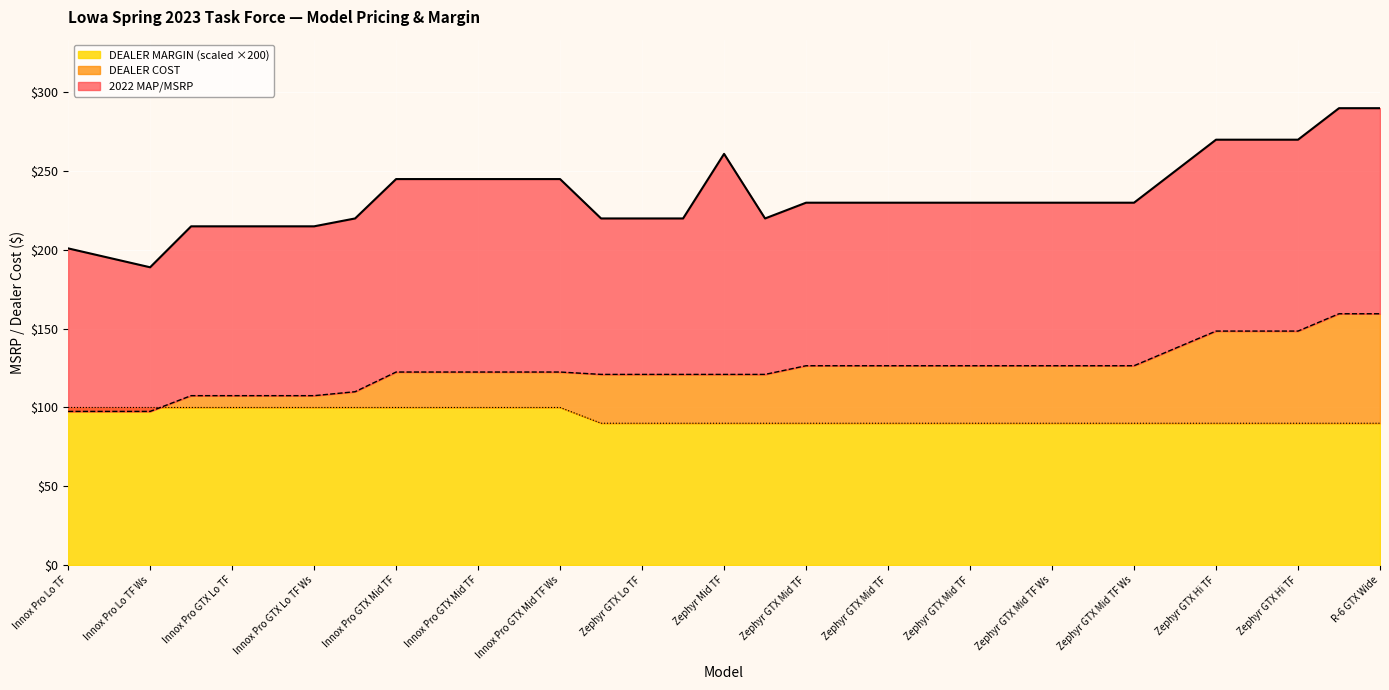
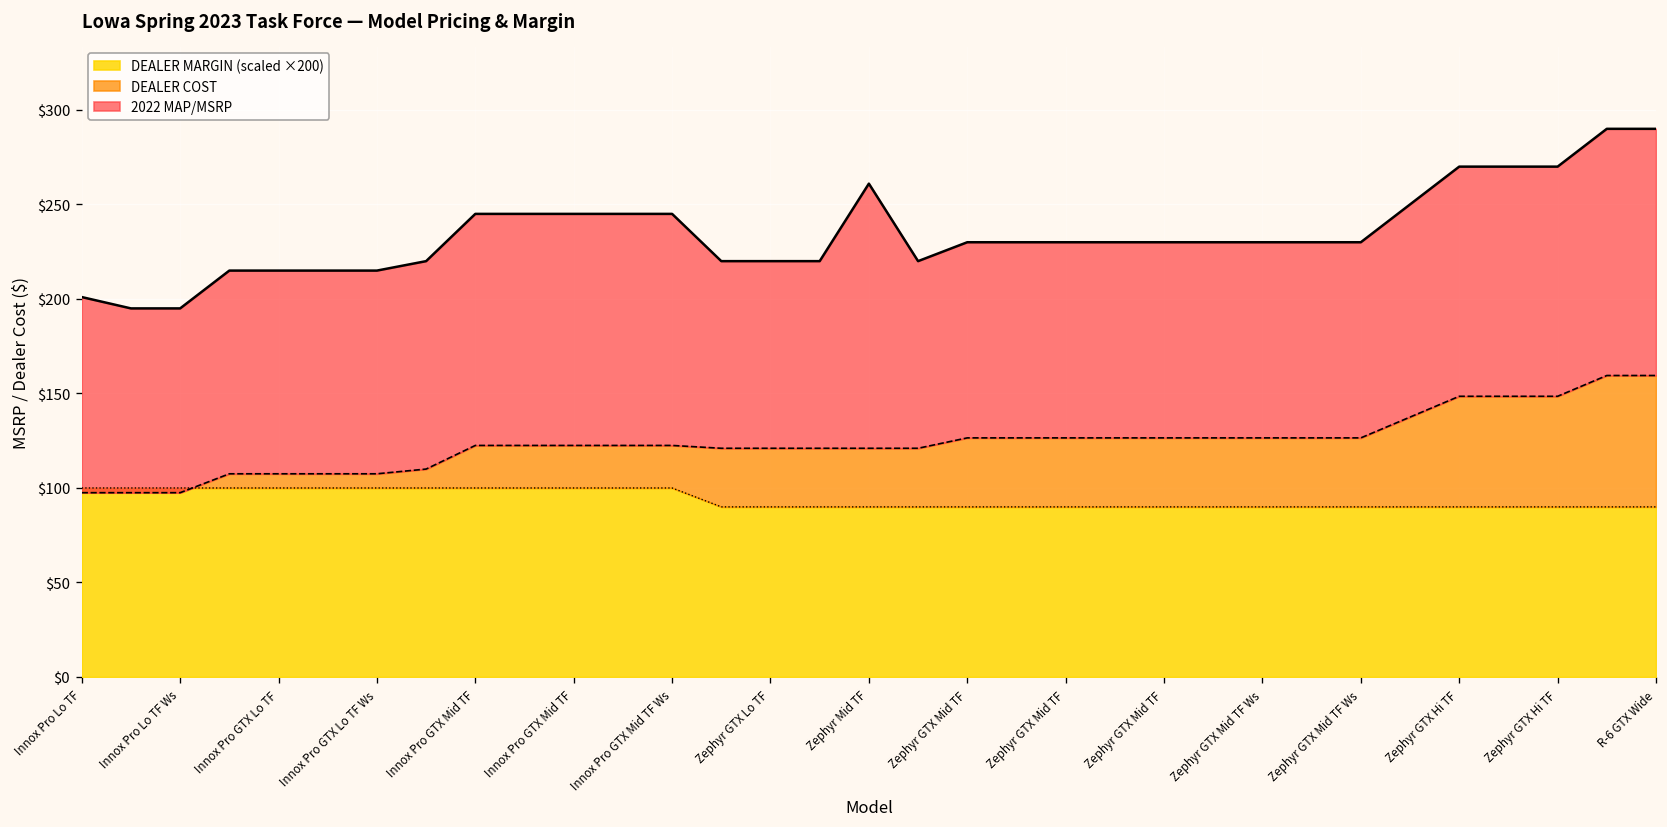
  {
    "2022 MAP/MSRP": {
      "Innox Pro Lo TF": "$201",
-     "Innox Pro Lo TF Ws": "$189",
+     "Innox Pro Lo TF Ws": "$195",
      "Innox Pro GTX Lo TF": "$215",
      "Innox Pro GTX Lo TF Ws": "$215",
      "Innox Pro GTX Mid TF Ws": "$245",
      "Zephyr GTX Lo TF": "$220",
      "Zephyr Mid TF": "$261",
      "R-6 GTX Wide": "$290"
    },
    "DEALER MARGIN (scaled ×200)": {
      "Innox Pro GTX Lo TF": "$100",
      "Innox Pro GTX Lo TF Ws": "$100",
      "Innox Pro GTX Mid TF Ws": "$100",
      "Zephyr GTX Lo TF": "$90",
      "Zephyr Mid TF": "$90",
      "R-6 GTX Wide": "$90"
    }
  }
